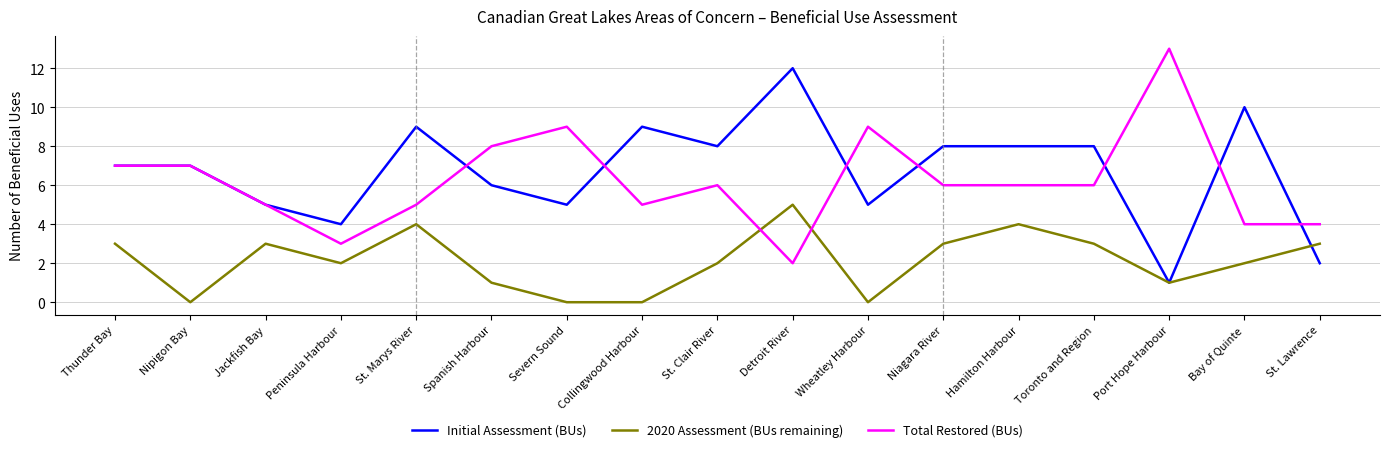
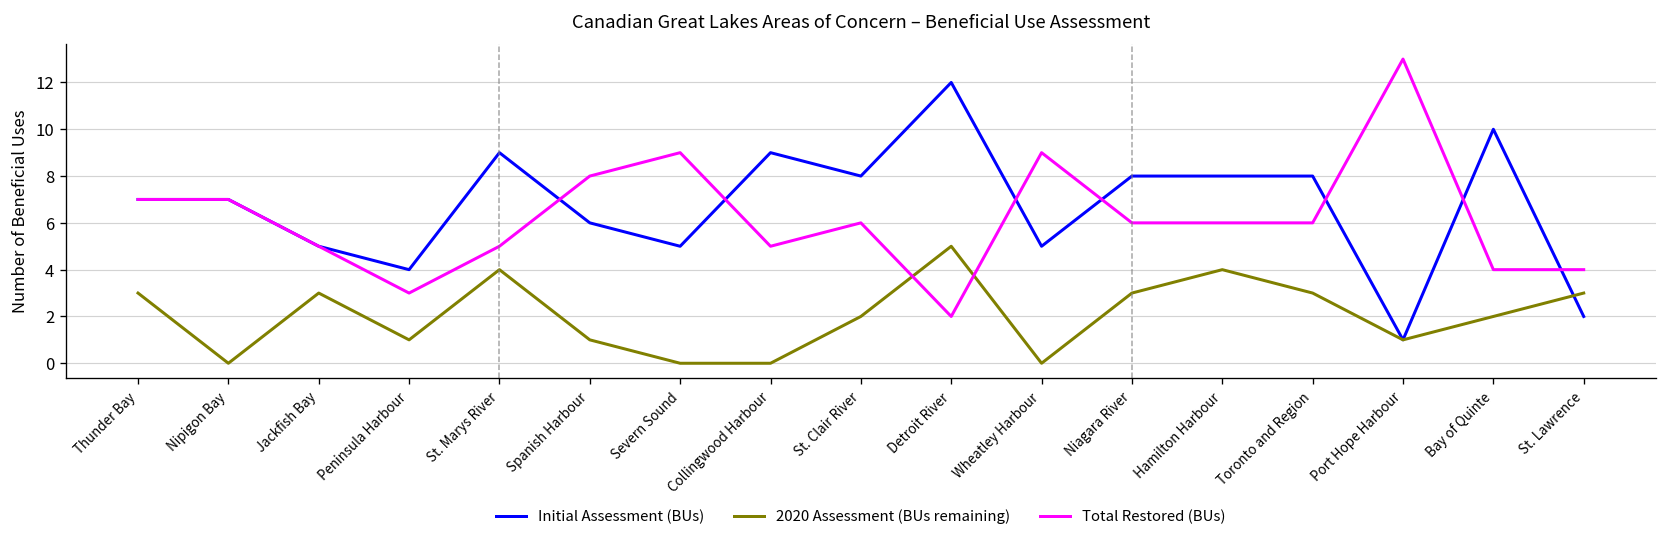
  {
    "Initial Assessment (BUs)": {
      "Peninsula Harbour": 4,
      "St. Marys River": 9,
      "Spanish Harbour": 6,
      "Severn Sound": 5,
      "Collingwood Harbour": 9,
      "St. Clair River": 8,
      "Detroit River": 12,
      "Wheatley Harbour": 5,
      "Niagara River": 8,
      "Hamilton Harbour": 8,
      "Toronto and Region": 8,
      "Bay of Quinte": 10,
      "St. Lawrence": 2
    },
    "2020 Assessment (BUs remaining)": {
      "Thunder Bay": 3,
      "Nipigon Bay": 0,
      "Jackfish Bay": 3,
-     "Peninsula Harbour": 2,
+     "Peninsula Harbour": 1,
      "St. Marys River": 4,
      "Spanish Harbour": 1,
      "Severn Sound": 0,
      "Collingwood Harbour": 0,
      "St. Clair River": 2,
      "Detroit River": 5,
      "Wheatley Harbour": 0,
      "Niagara River": 3,
      "Hamilton Harbour": 4,
      "Toronto and Region": 3,
      "Bay of Quinte": 2,
      "St. Lawrence": 3
    },
    "Total Restored (BUs)": {
      "Peninsula Harbour": 3,
      "St. Marys River": 5,
      "Spanish Harbour": 8,
      "Severn Sound": 9,
      "Collingwood Harbour": 5,
      "St. Clair River": 6,
      "Detroit River": 2,
      "Wheatley Harbour": 9,
      "Niagara River": 6,
      "Hamilton Harbour": 6,
      "Toronto and Region": 6,
      "Port Hope Harbour": 13,
      "Bay of Quinte": 4,
      "St. Lawrence": 4
    }
  }
